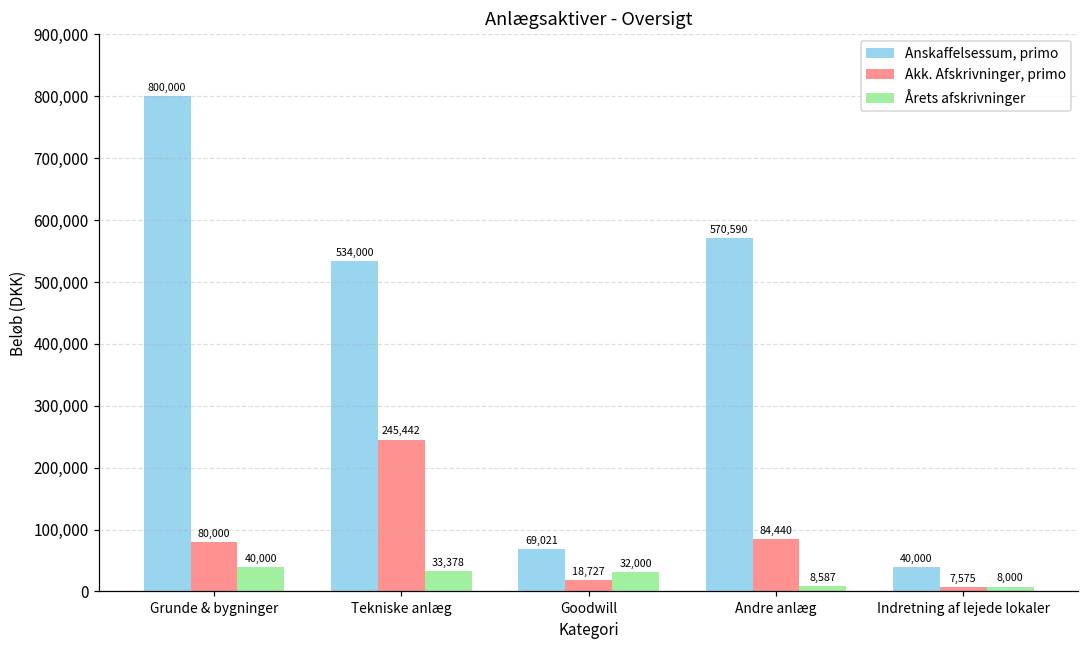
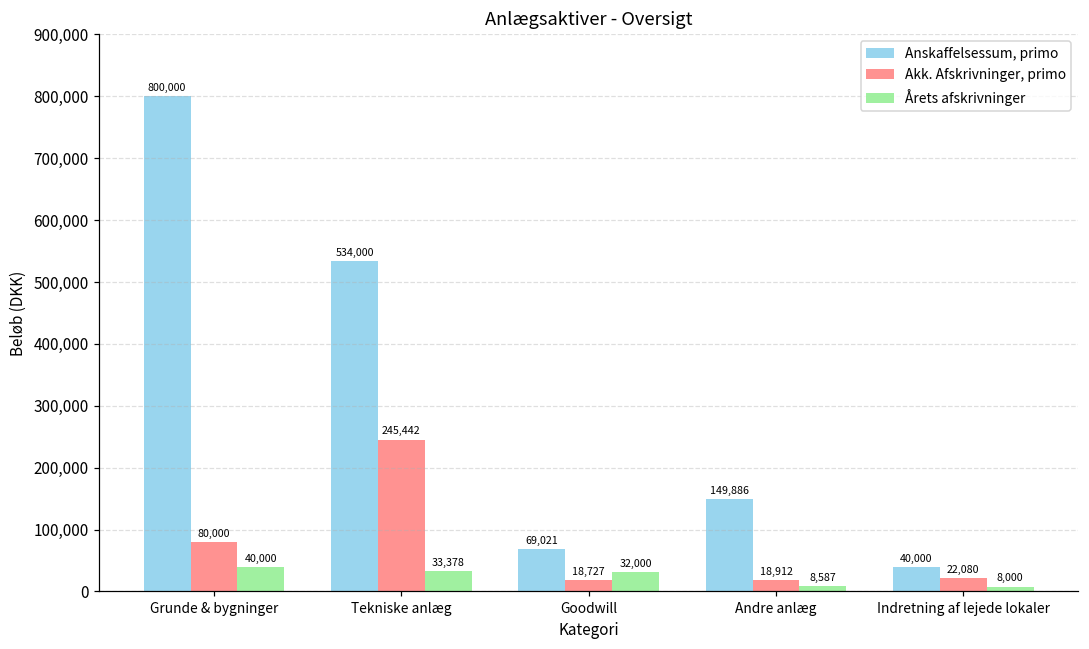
  {
    "Anskaffelsessum, primo": {
      "Grunde & bygninger": "800,000",
      "Tekniske anlæg": "534,000",
      "Goodwill": "69,021",
-     "Andre anlæg": "570,590",
+     "Andre anlæg": "149,886",
      "Indretning af lejede lokaler": "40,000"
    },
    "Akk. Afskrivninger, primo": {
      "Grunde & bygninger": "80,000",
      "Tekniske anlæg": "245,442",
      "Goodwill": "18,727",
-     "Andre anlæg": "84,440",
-     "Indretning af lejede lokaler": "7,575"
+     "Andre anlæg": "18,912",
+     "Indretning af lejede lokaler": "22,080"
    },
    "Årets afskrivninger": {
      "Grunde & bygninger": "40,000",
      "Tekniske anlæg": "33,378",
      "Goodwill": "32,000",
      "Andre anlæg": "8,587",
      "Indretning af lejede lokaler": "8,000"
    }
  }
